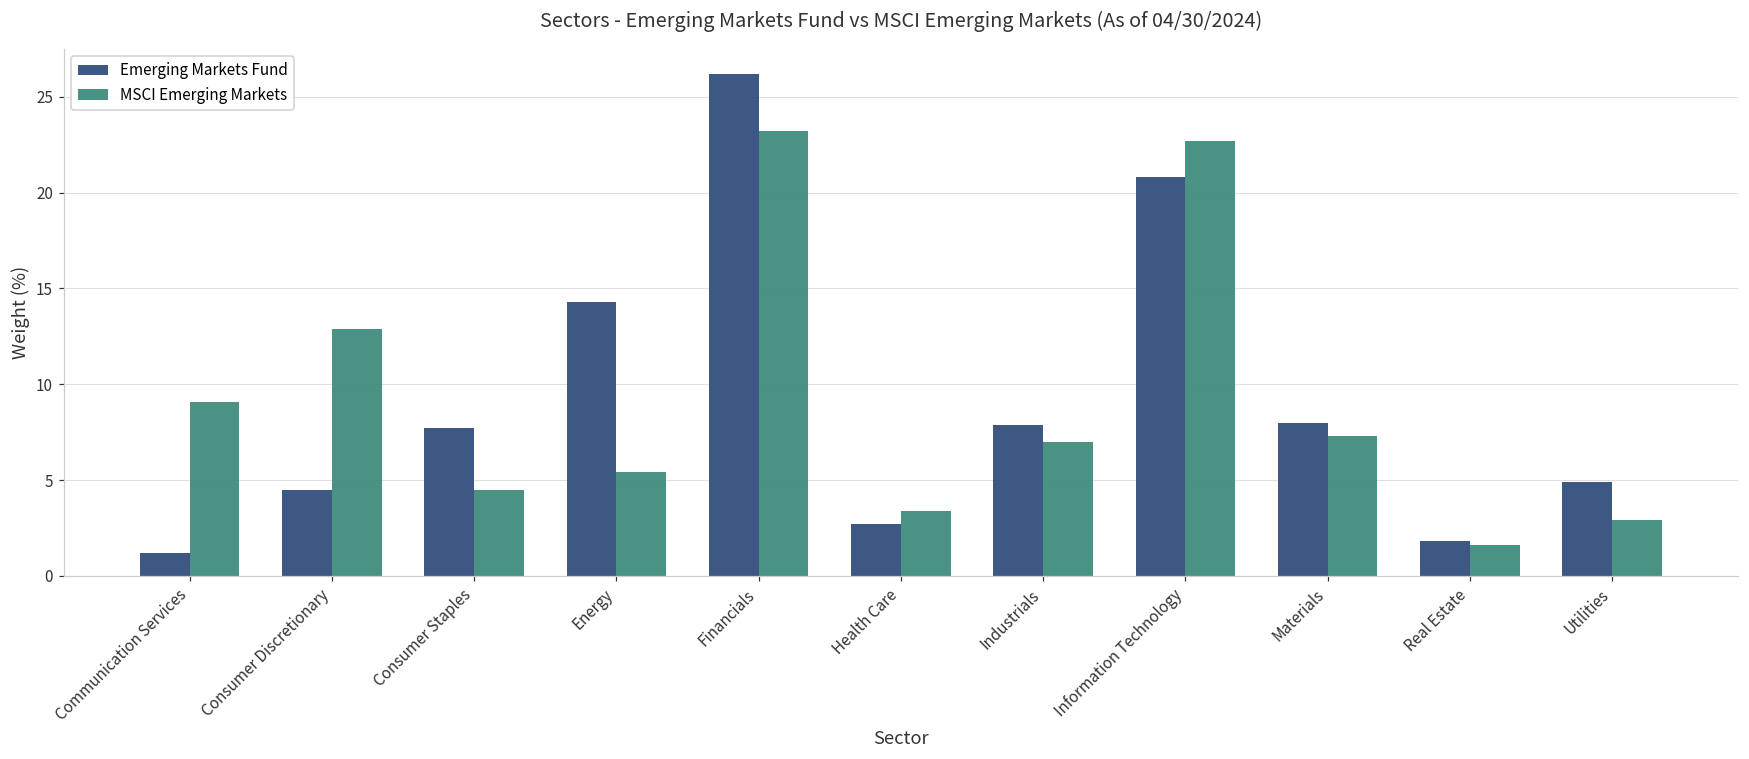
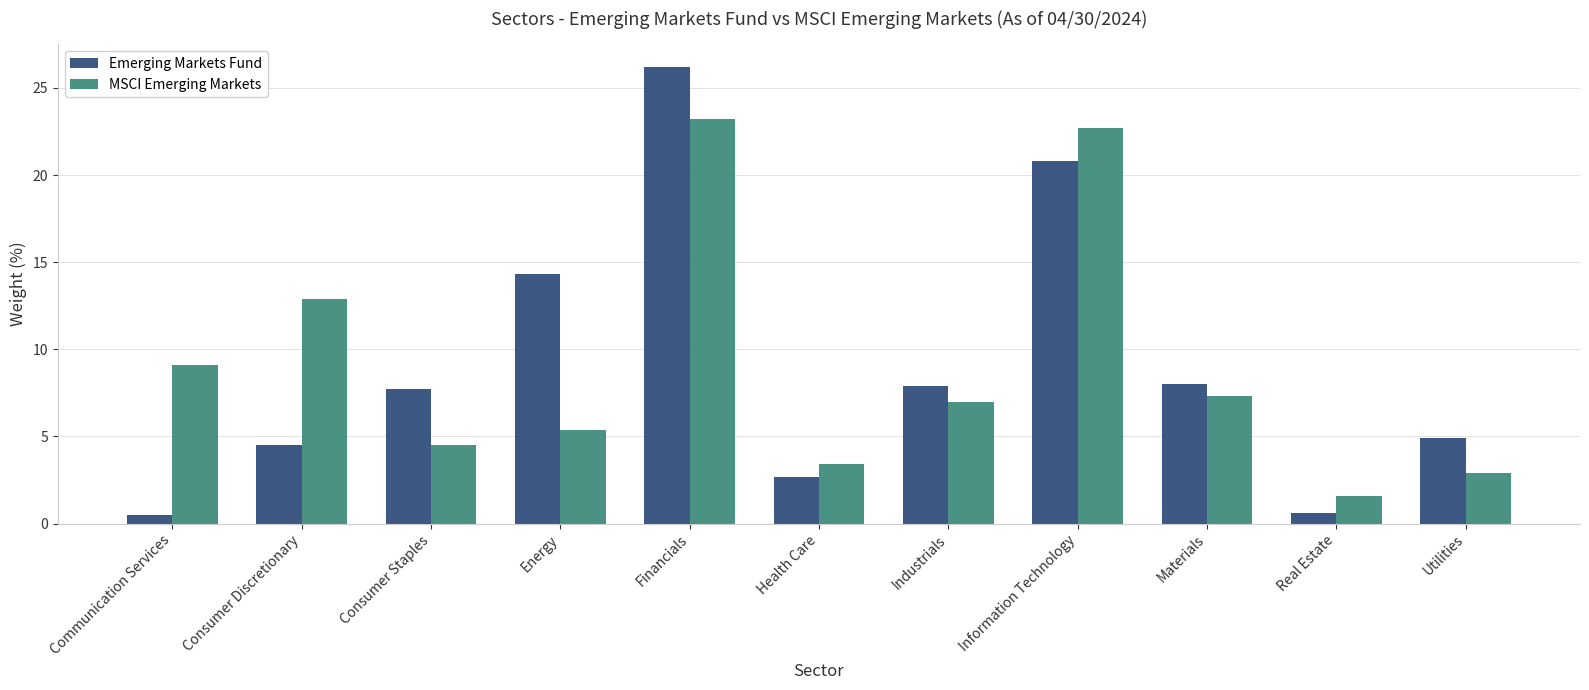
  {
    "Emerging Markets Fund": {
-     "Communication Services": 1.2,
+     "Communication Services": 0.5,
      "Consumer Discretionary": 4.5,
      "Consumer Staples": 7.7,
      "Energy": 14.3,
      "Financials": 26.2,
      "Health Care": 2.7,
      "Industrials": 7.9,
      "Information Technology": 20.8,
      "Materials": 8.0,
-     "Real Estate": 1.8,
+     "Real Estate": 0.6,
      "Utilities": 4.9
    },
    "MSCI Emerging Markets": {
      "Communication Services": 9.1,
      "Consumer Discretionary": 12.9,
      "Consumer Staples": 4.5,
      "Energy": 5.4,
      "Financials": 23.2,
      "Health Care": 3.4,
      "Industrials": 7.0,
      "Information Technology": 22.7,
      "Materials": 7.3,
      "Real Estate": 1.6,
      "Utilities": 2.9
    }
  }
